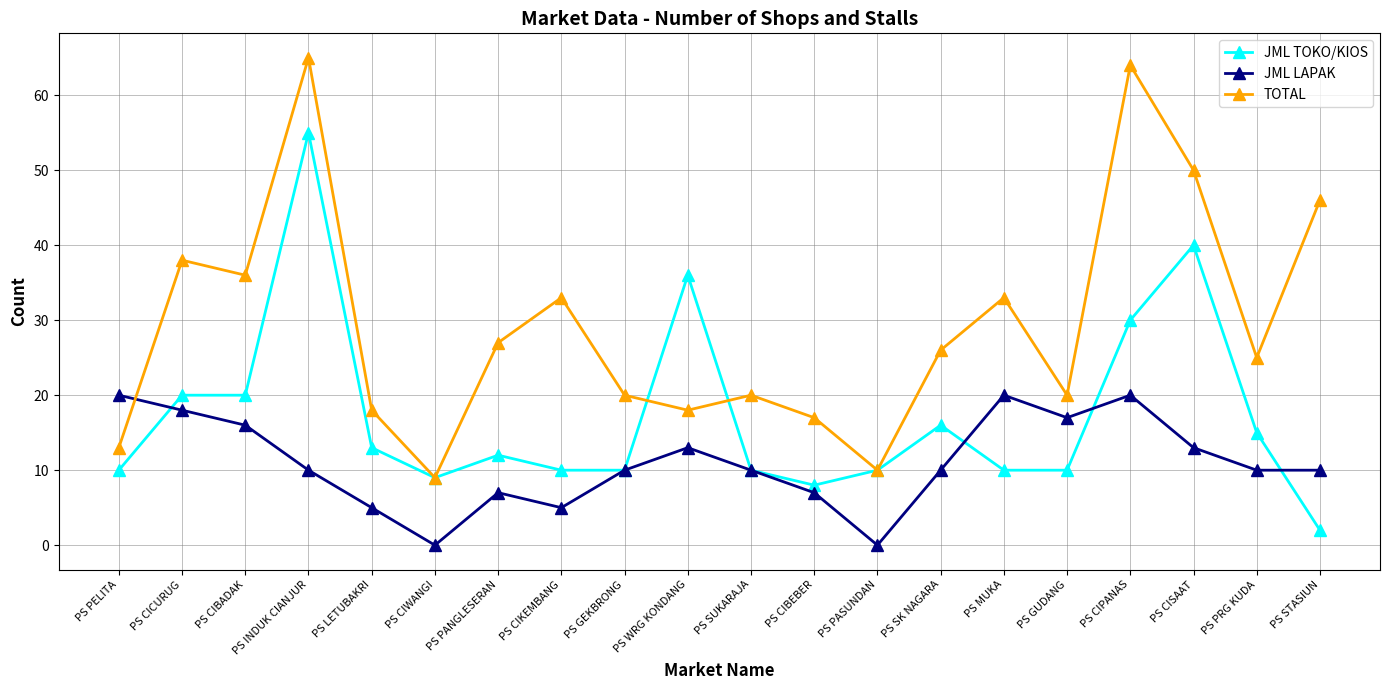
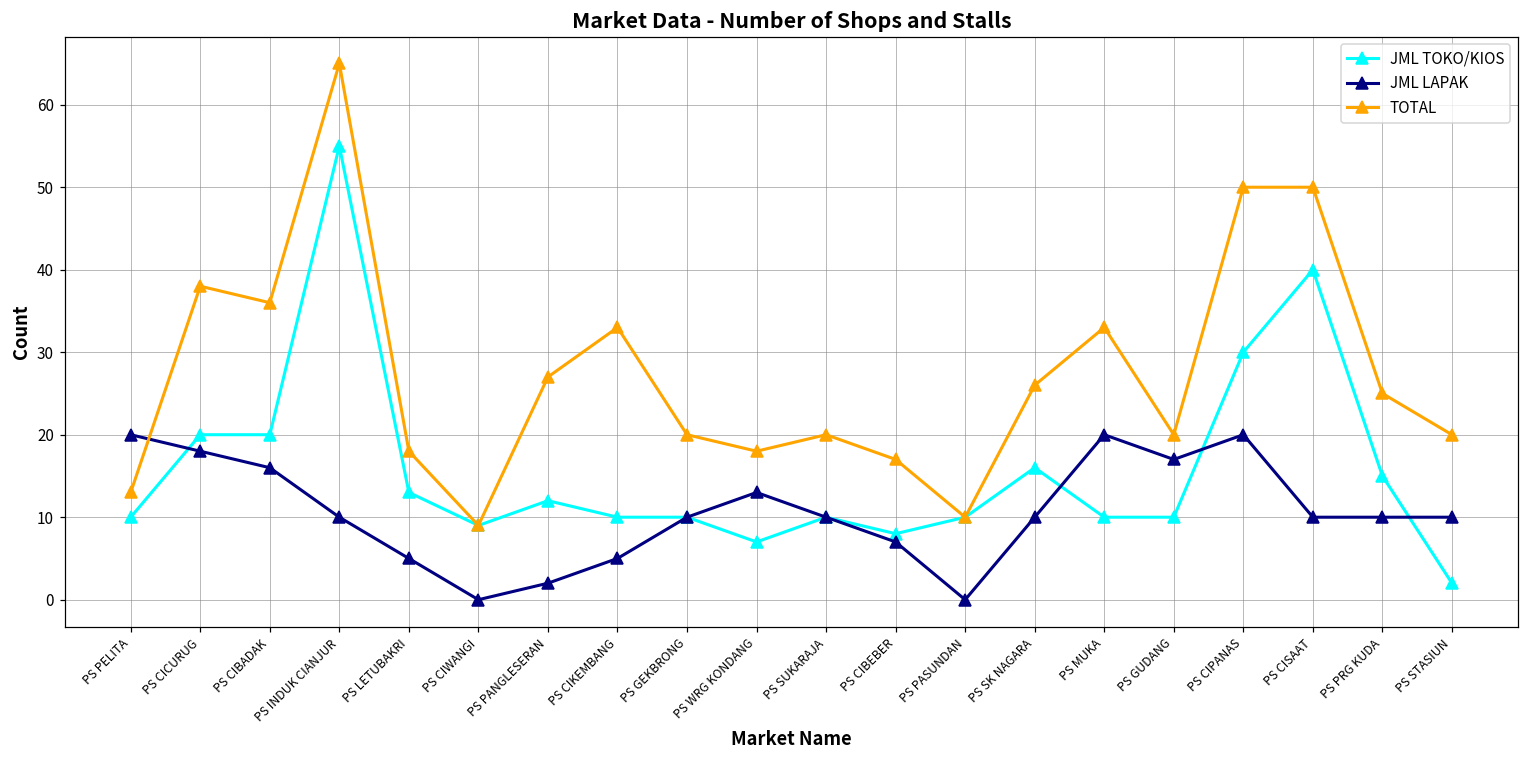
  {
    "JML TOKO/KIOS": {
      "PS PELITA": 10,
      "PS CICURUG": 20,
      "PS CIBADAK": 20,
      "PS INDUK CIANJUR": 55,
      "PS LETUBAKRI": 13,
      "PS PANGLESERAN": 12,
      "PS CIKEMBANG": 10,
-     "PS WRG KONDANG": 36,
+     "PS WRG KONDANG": 7,
      "PS CIBEBER": 8,
      "PS SK NAGARA": 16,
      "PS MUKA": 10,
      "PS GUDANG": 10,
      "PS CIPANAS": 30,
      "PS CISAAT": 40,
      "PS PRG KUDA": 15,
      "PS STASIUN": 2
    },
    "JML LAPAK": {
      "PS PELITA": 20,
      "PS CICURUG": 18,
      "PS CIBADAK": 16,
      "PS INDUK CIANJUR": 10,
      "PS LETUBAKRI": 5,
      "PS CIWANGI": 0,
-     "PS PANGLESERAN": 7,
+     "PS PANGLESERAN": 2,
      "PS CIKEMBANG": 5,
      "PS WRG KONDANG": 13,
      "PS CIBEBER": 7,
      "PS PASUNDAN": 0,
      "PS SK NAGARA": 10,
      "PS MUKA": 20,
      "PS GUDANG": 17,
      "PS CIPANAS": 20,
-     "PS CISAAT": 13,
+     "PS CISAAT": 10,
      "PS PRG KUDA": 10,
      "PS STASIUN": 10
    },
    "TOTAL": {
      "PS PELITA": 13,
      "PS CICURUG": 38,
      "PS CIBADAK": 36,
      "PS INDUK CIANJUR": 65,
      "PS LETUBAKRI": 18,
      "PS PANGLESERAN": 27,
      "PS CIKEMBANG": 33,
      "PS GEKBRONG": 20,
      "PS WRG KONDANG": 18,
      "PS SUKARAJA": 20,
      "PS CIBEBER": 17,
      "PS SK NAGARA": 26,
      "PS MUKA": 33,
      "PS GUDANG": 20,
-     "PS CIPANAS": 64,
+     "PS CIPANAS": 50,
      "PS CISAAT": 50,
      "PS PRG KUDA": 25,
-     "PS STASIUN": 46
+     "PS STASIUN": 20
    }
  }
